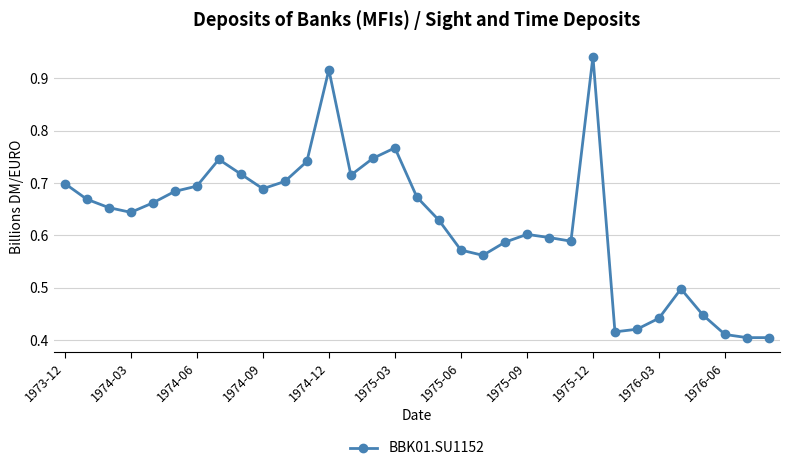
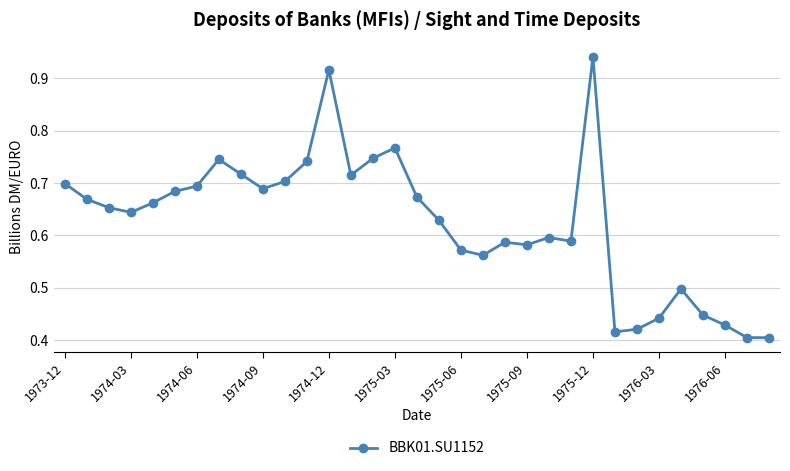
  {
    "1973-12": 0.70,
    "1974-03": 0.64,
    "1974-06": 0.69,
    "1974-09": 0.69,
    "1974-12": 0.92,
    "1975-03": 0.77,
    "1975-06": 0.57,
-   "1975-09": 0.60,
+   "1975-09": 0.58,
    "1975-12": 0.94,
    "1976-03": 0.44,
-   "1976-06": 0.41
+   "1976-06": 0.43
  }
